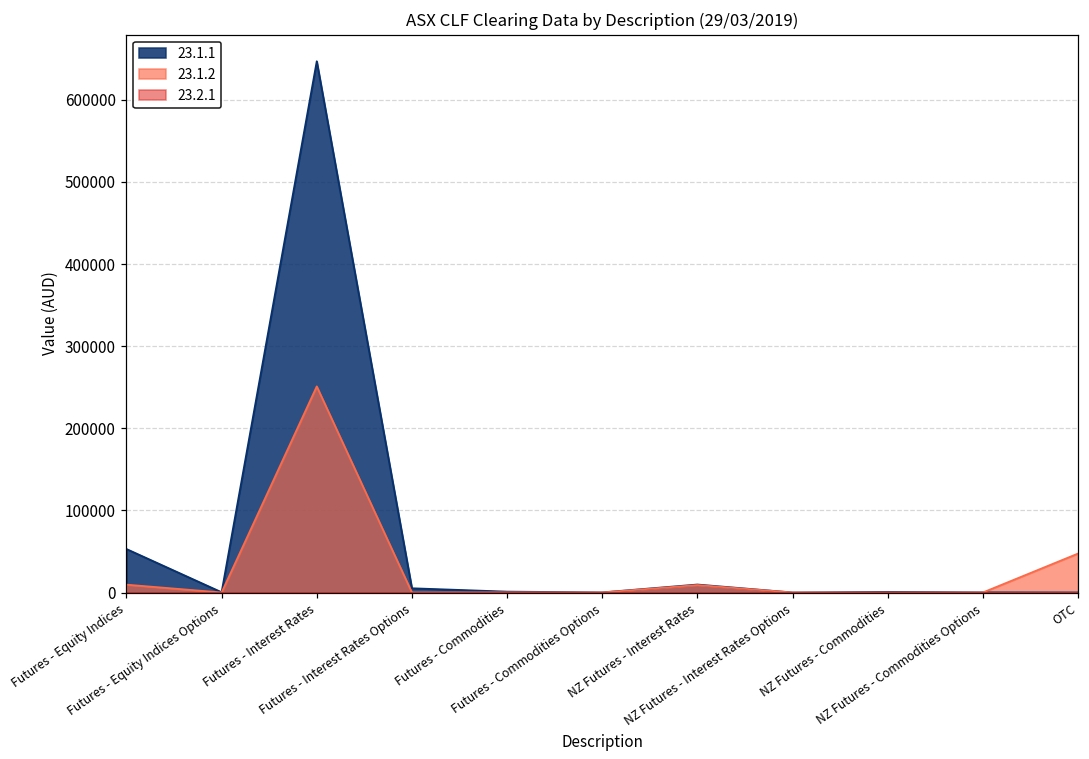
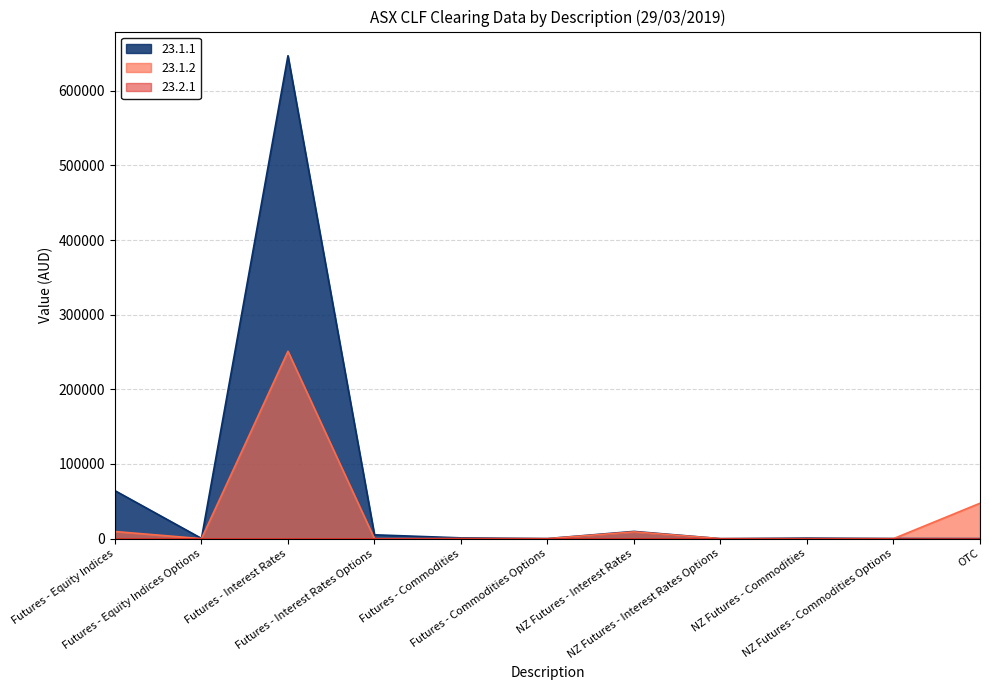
  {
    "23.1.1": {
-     "Futures - Equity Indices": 50000,
+     "Futures - Equity Indices": 60000,
      "Futures - Interest Rates": 650000,
      "Futures - Interest Rates Options": 10000
    }
  }
